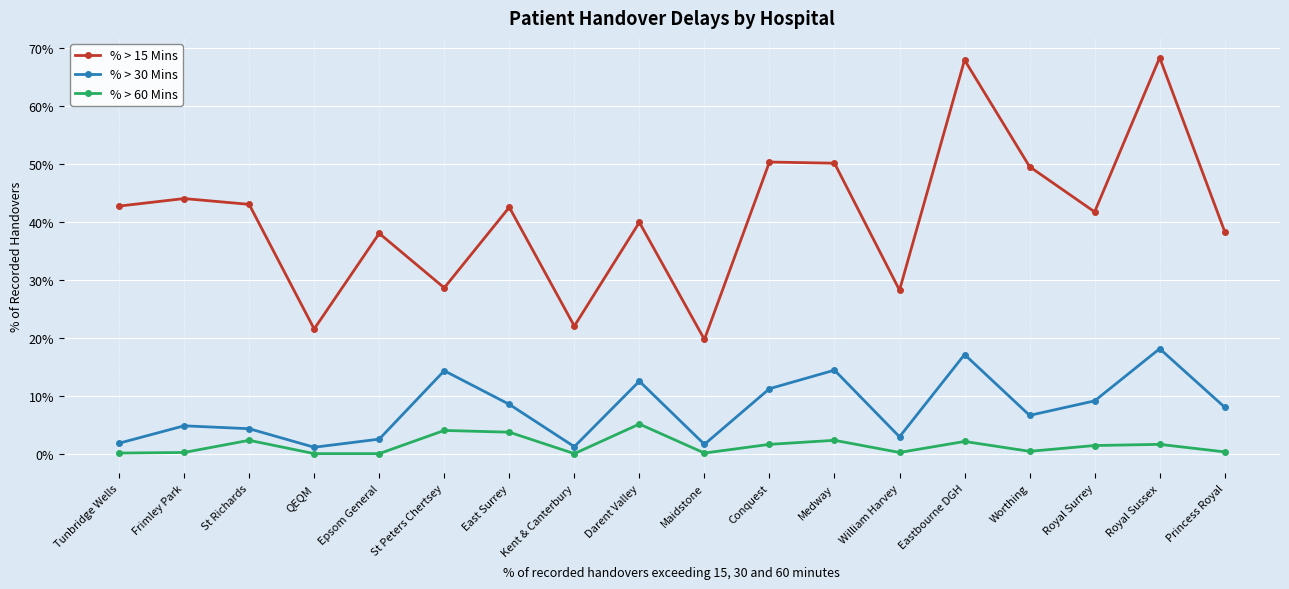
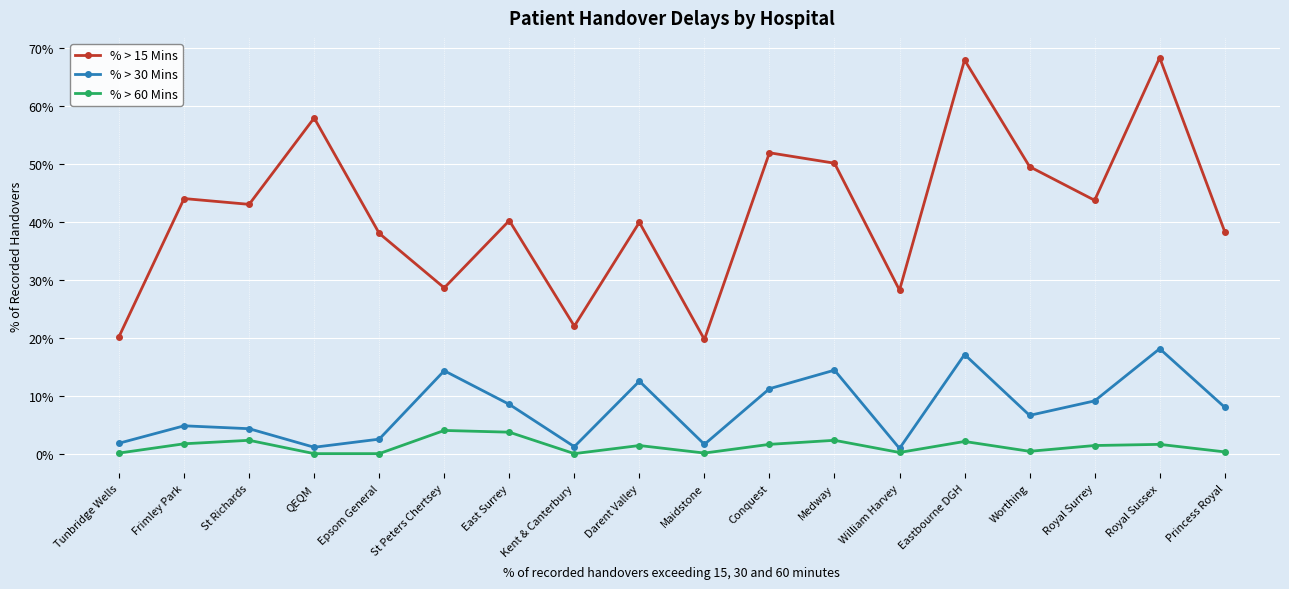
  {
    "% > 15 Mins": {
-     "Tunbridge Wells": "43%",
+     "Tunbridge Wells": "20%",
      "Frimley Park": "44%",
      "St Richards": "43%",
-     "QEQM": "22%",
+     "QEQM": "58%",
      "Epsom General": "38%",
      "St Peters Chertsey": "29%",
-     "East Surrey": "43%",
+     "East Surrey": "40%",
      "Kent & Canterbury": "22%",
      "Darent Valley": "40%",
      "Maidstone": "20%",
-     "Conquest": "50%",
+     "Conquest": "52%",
      "Medway": "50%",
      "William Harvey": "28%",
      "Eastbourne DGH": "68%",
      "Worthing": "50%",
-     "Royal Surrey": "42%",
+     "Royal Surrey": "44%",
      "Royal Sussex": "68%",
      "Princess Royal": "38%"
    },
    "% > 30 Mins": {
      "Tunbridge Wells": "2%",
      "Frimley Park": "5%",
      "St Richards": "4%",
      "QEQM": "1%",
      "Epsom General": "3%",
      "St Peters Chertsey": "14%",
      "East Surrey": "9%",
      "Kent & Canterbury": "1%",
      "Darent Valley": "13%",
      "Maidstone": "2%",
      "Conquest": "11%",
      "Medway": "14%",
-     "William Harvey": "3%",
+     "William Harvey": "1%",
      "Eastbourne DGH": "17%",
      "Worthing": "7%",
      "Royal Surrey": "9%",
      "Royal Sussex": "18%",
      "Princess Royal": "8%"
    },
    "% > 60 Mins": {
      "Tunbridge Wells": "0%",
-     "Frimley Park": "0%",
+     "Frimley Park": "2%",
      "St Richards": "2%",
      "QEQM": "0%",
      "Epsom General": "0%",
      "St Peters Chertsey": "4%",
      "East Surrey": "4%",
      "Kent & Canterbury": "0%",
-     "Darent Valley": "5%",
+     "Darent Valley": "2%",
      "Maidstone": "0%",
      "Conquest": "2%",
      "Medway": "2%",
      "William Harvey": "0%",
      "Eastbourne DGH": "2%",
      "Worthing": "1%",
      "Royal Surrey": "2%",
      "Royal Sussex": "2%",
      "Princess Royal": "0%"
    }
  }
